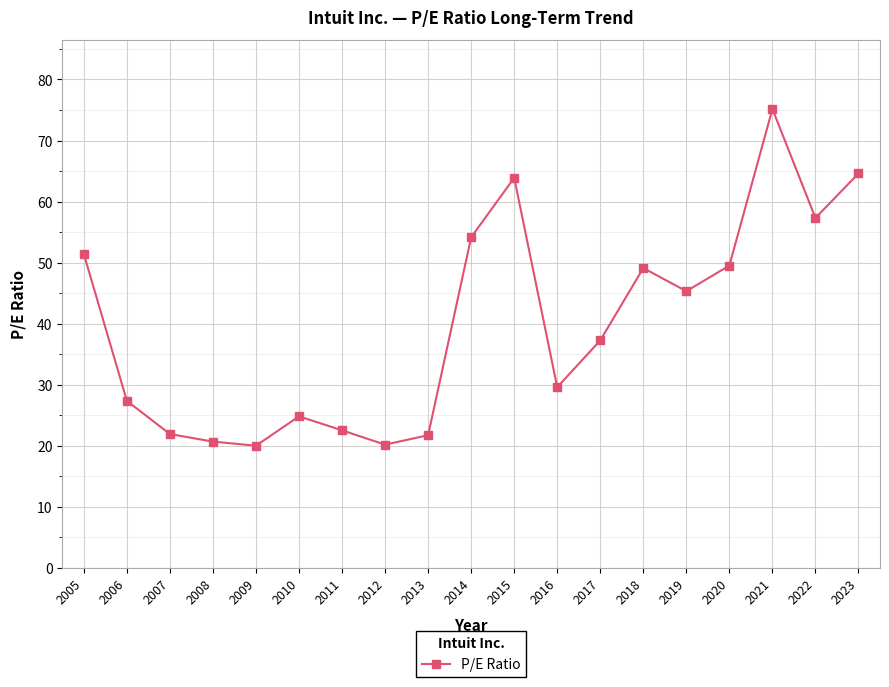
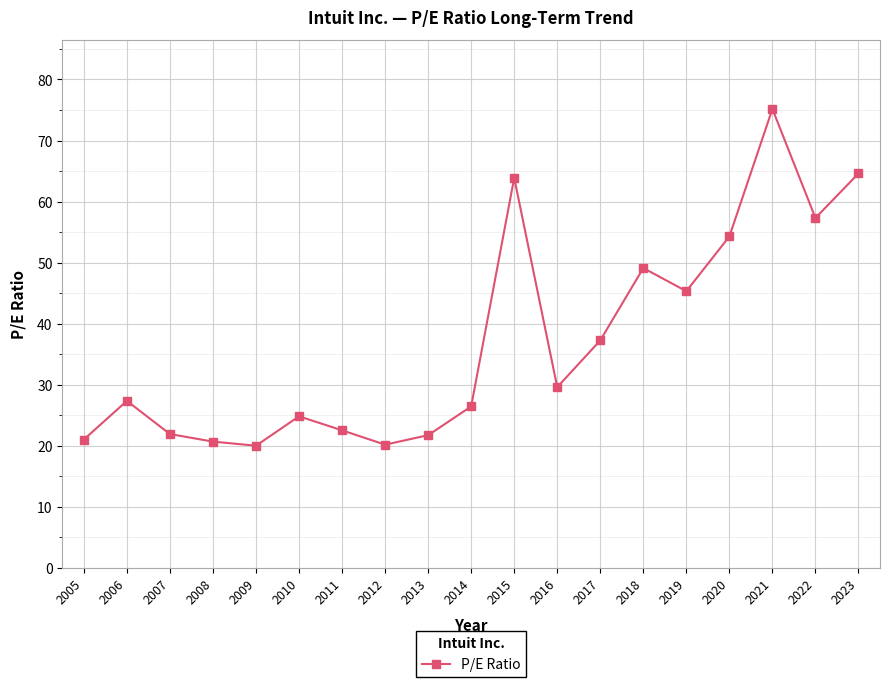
  {
-   "2005": 51,
+   "2005": 21,
    "2006": 27,
    "2007": 22,
    "2008": 21,
    "2009": 20,
    "2010": 25,
    "2011": 23,
    "2012": 20,
    "2013": 22,
-   "2014": 54,
+   "2014": 26,
    "2015": 64,
    "2016": 30,
    "2017": 37,
    "2018": 49,
    "2019": 45,
-   "2020": 50,
+   "2020": 54,
    "2021": 75,
    "2022": 57,
    "2023": 65
  }
